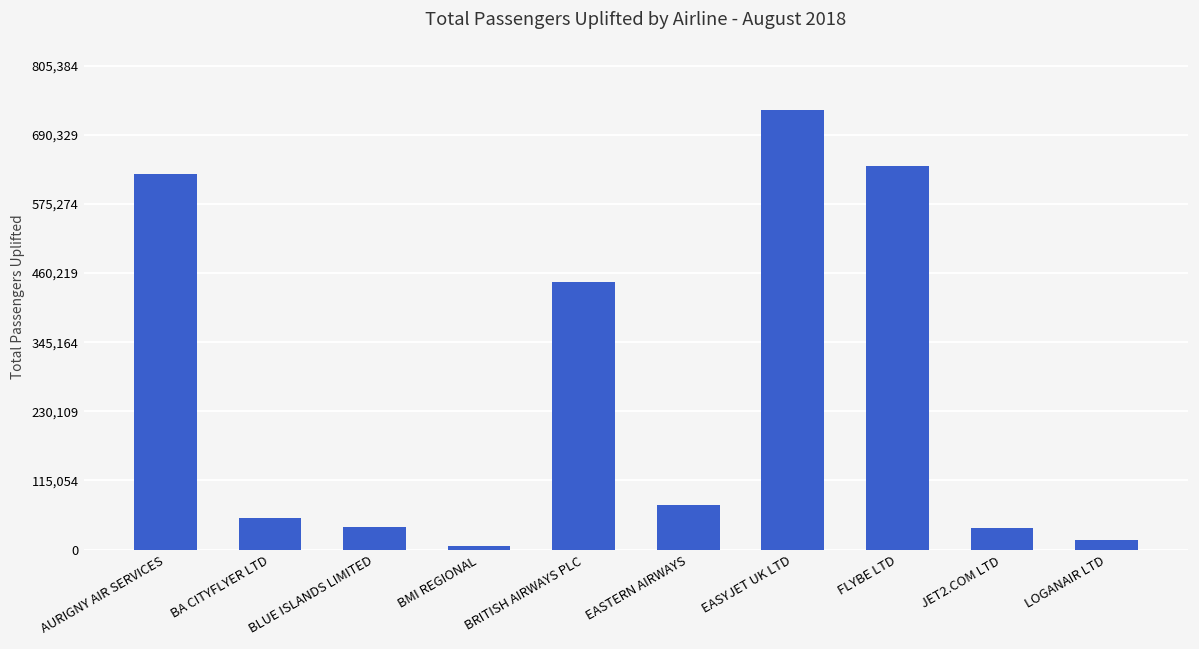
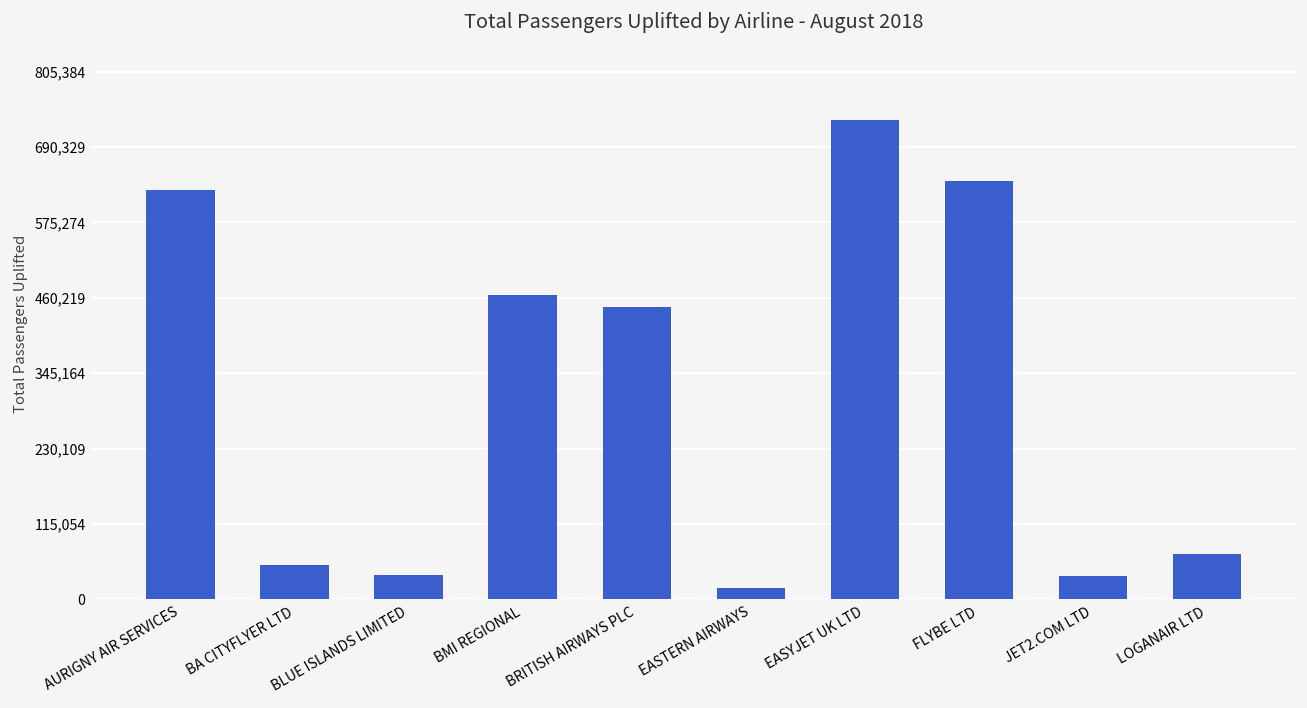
  {
    "AURIGNY AIR SERVICES": "620,000",
    "BA CITYFLYER LTD": "50,000",
    "BLUE ISLANDS LIMITED": "40,000",
-   "BMI REGIONAL": "10,000",
+   "BMI REGIONAL": "460,000",
    "BRITISH AIRWAYS PLC": "450,000",
-   "EASTERN AIRWAYS": "70,000",
+   "EASTERN AIRWAYS": "20,000",
    "EASYJET UK LTD": "730,000",
    "FLYBE LTD": "640,000",
    "JET2.COM LTD": "40,000",
-   "LOGANAIR LTD": "20,000"
+   "LOGANAIR LTD": "70,000"
  }
